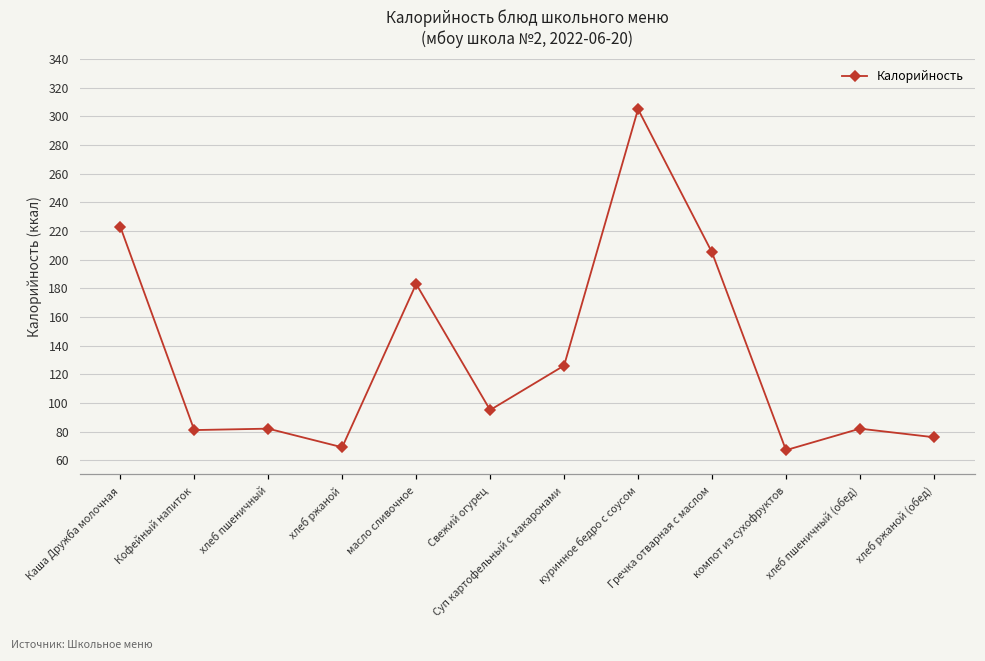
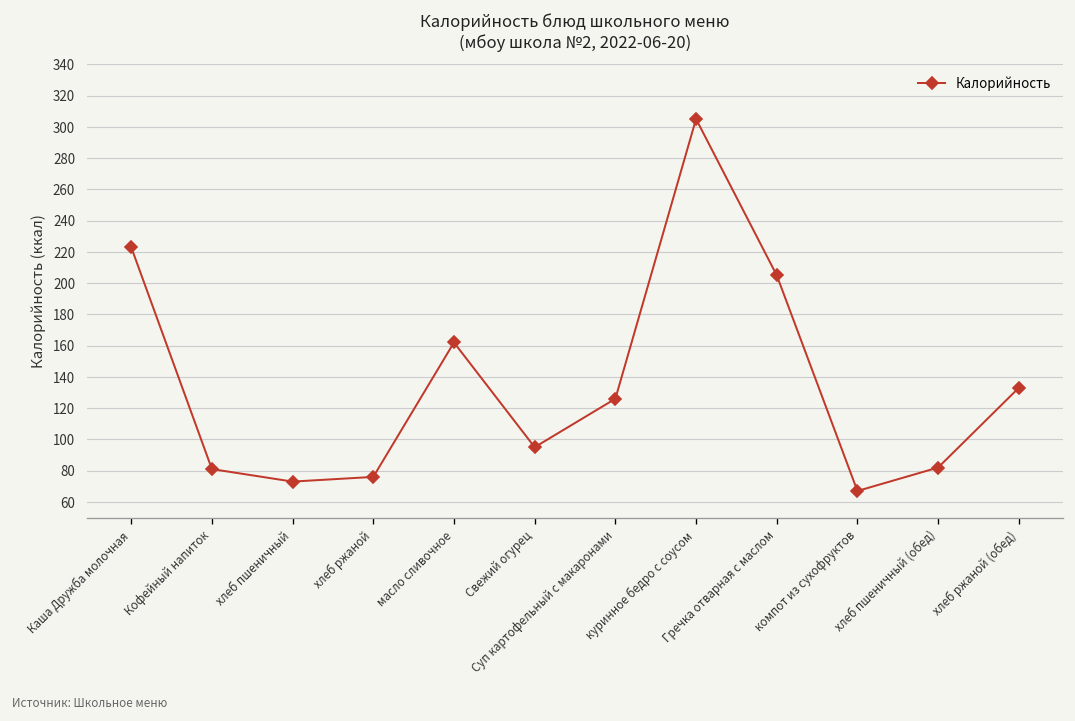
  {
    "Каша Дружба молочная": 223,
    "Кофейный напиток": 81,
-   "хлеб пшеничный": 82,
-   "хлеб ржаной": 69,
-   "масло сливочное": 183,
+   "хлеб пшеничный": 73,
+   "хлеб ржаной": 76,
+   "масло сливочное": 162,
    "Свежий огурец": 95,
    "Суп картофельный с макаронами": 126,
    "куринное бедро с соусом": 305,
    "Гречка отварная с маслом": 205,
    "компот из сухофруктов": 67,
    "хлеб пшеничный (обед)": 82,
-   "хлеб ржаной (обед)": 76
+   "хлеб ржаной (обед)": 133
  }
